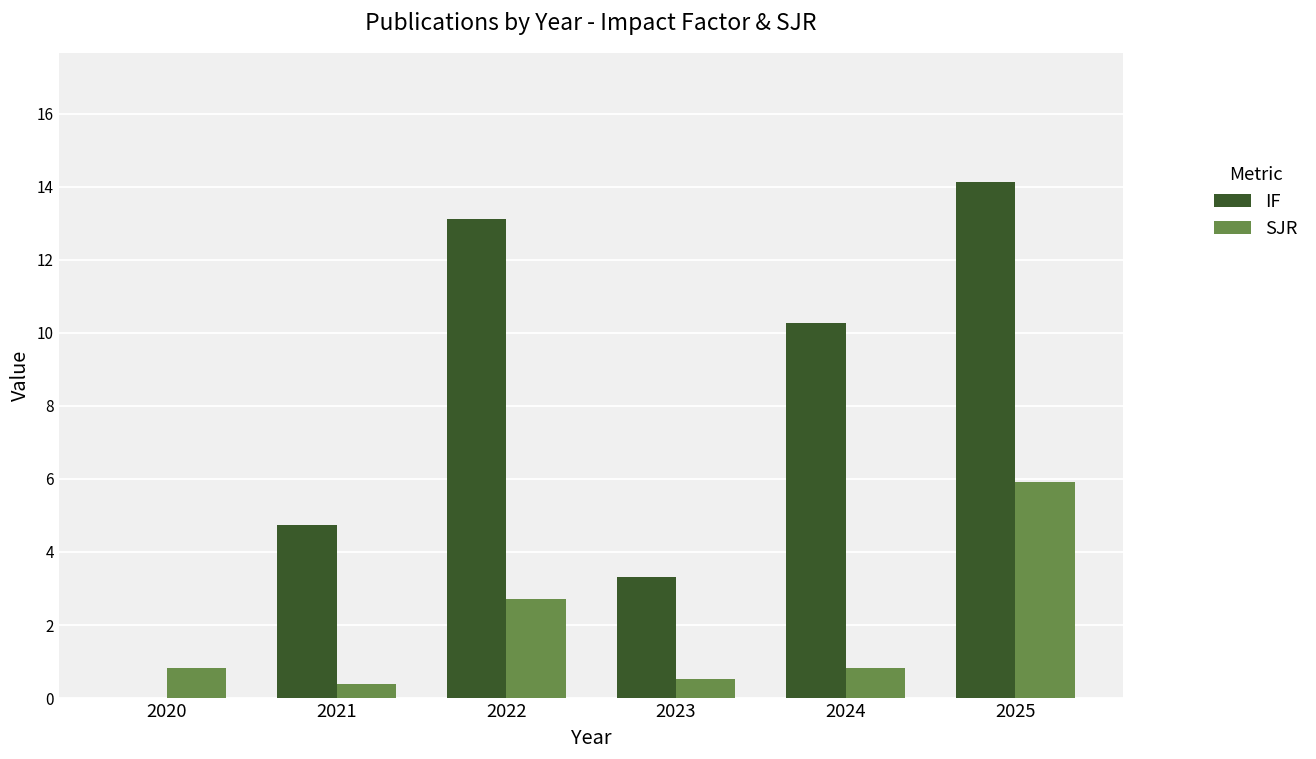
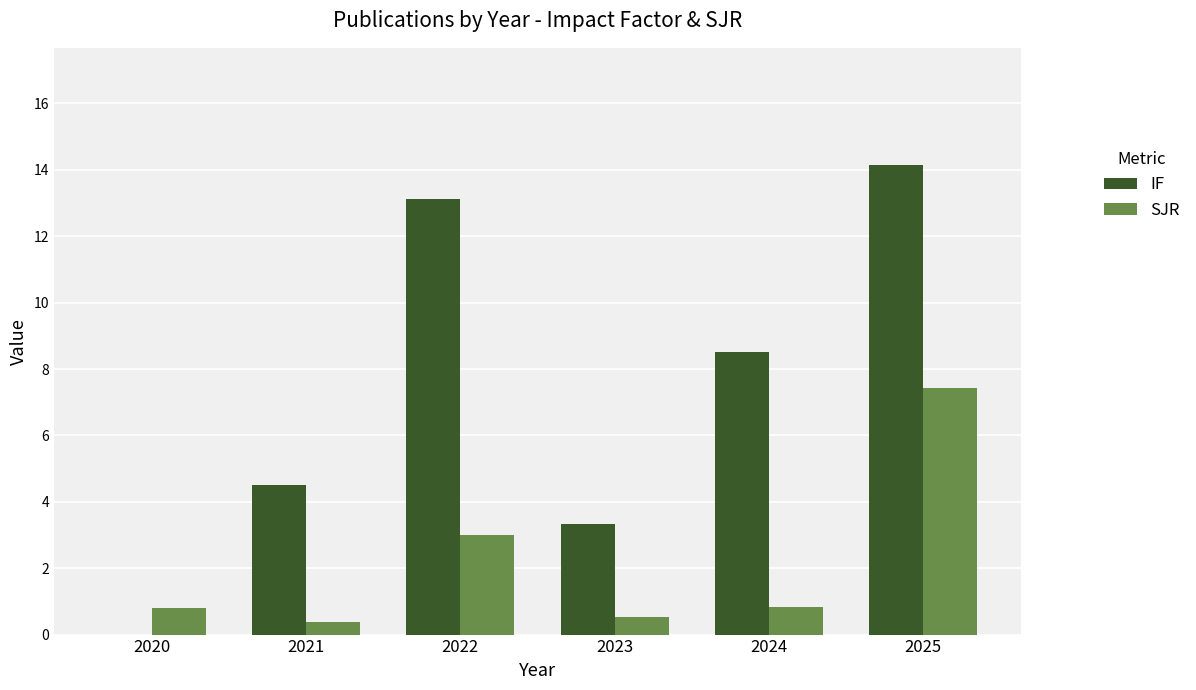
  {
    "IF": {
      "2020": 0.0,
-     "2021": 4.8,
+     "2021": 4.5,
      "2022": 13.1,
      "2023": 3.3,
-     "2024": 10.3,
+     "2024": 8.5,
      "2025": 14.1
    },
    "SJR": {
      "2020": 0.8,
      "2021": 0.4,
-     "2022": 2.7,
+     "2022": 3.0,
      "2023": 0.5,
      "2024": 0.8,
-     "2025": 5.9
+     "2025": 7.4
    }
  }
